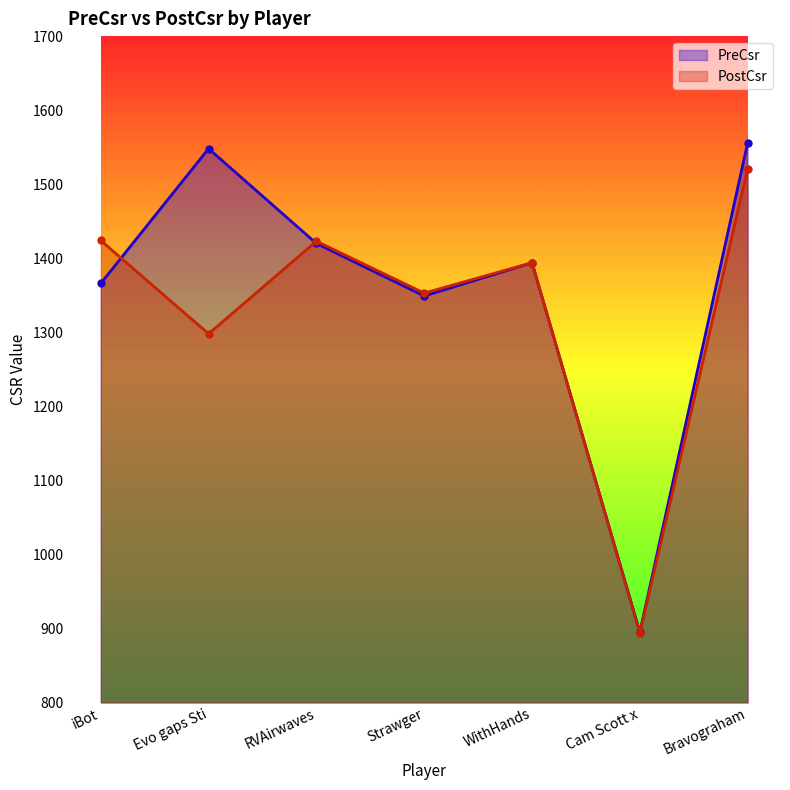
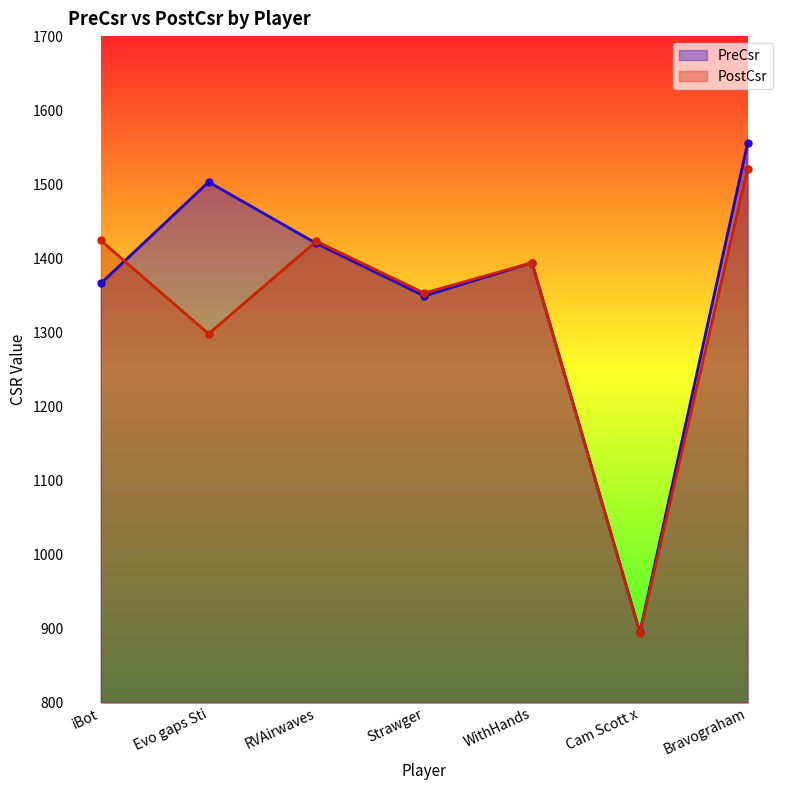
  {
    "PreCsr": {
      "iBot": 1370,
-     "Evo gaps Sti": 1550,
+     "Evo gaps Sti": 1500,
      "Strawger": 1350,
      "Bravograham": 1560
    },
    "PostCsr": {
      "iBot": 1420,
      "Evo gaps Sti": 1300,
      "Strawger": 1350,
      "Bravograham": 1520
    }
  }
